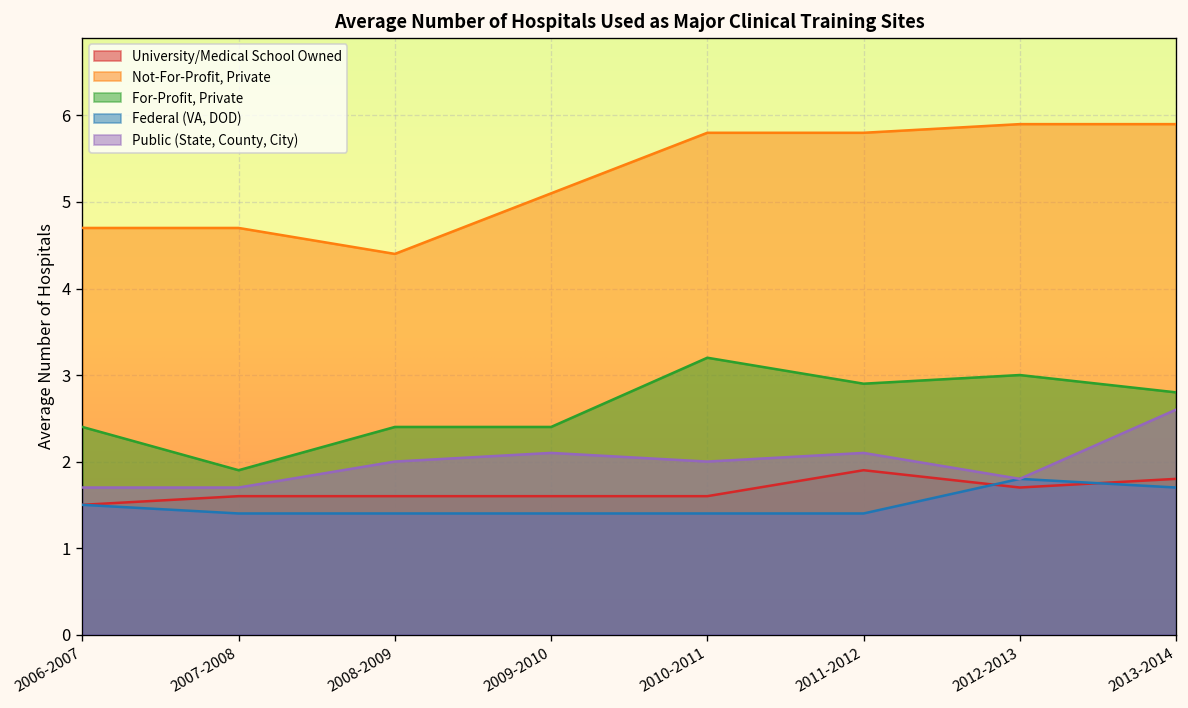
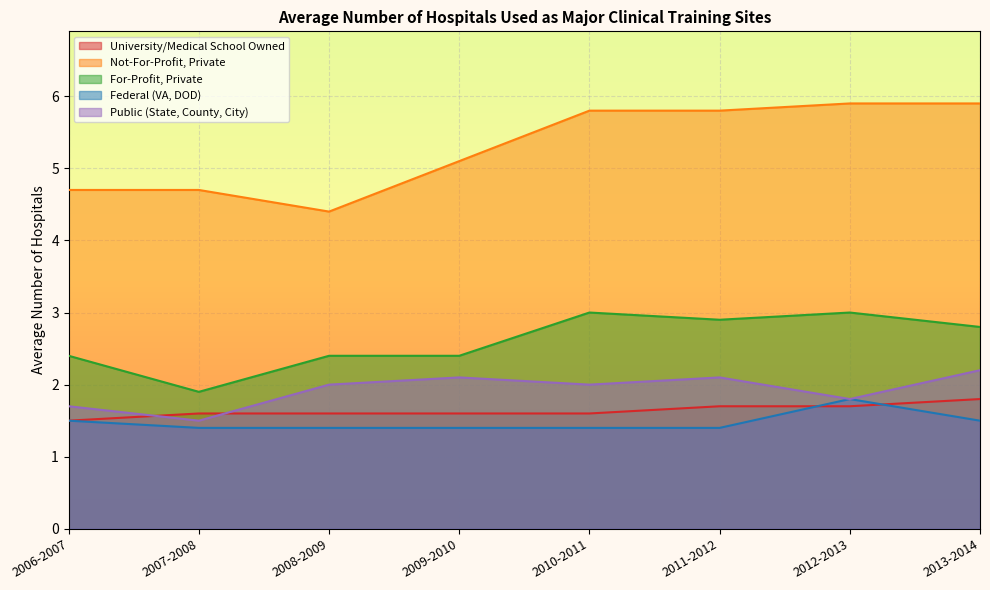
  {
    "University/Medical School Owned": {
      "2007-2008": 1.6,
      "2008-2009": 1.6,
      "2009-2010": 1.6,
      "2010-2011": 1.6,
-     "2011-2012": 1.9,
+     "2011-2012": 1.7,
      "2012-2013": 1.7,
      "2013-2014": 1.8
    },
    "Not-For-Profit, Private": {
      "2006-2007": 4.7,
      "2007-2008": 4.7,
      "2008-2009": 4.4,
      "2009-2010": 5.1,
      "2010-2011": 5.8,
      "2011-2012": 5.8,
      "2012-2013": 5.9,
      "2013-2014": 5.9
    },
    "For-Profit, Private": {
      "2006-2007": 2.4,
      "2007-2008": 1.9,
      "2008-2009": 2.4,
      "2009-2010": 2.4,
-     "2010-2011": 3.2,
+     "2010-2011": 3.0,
      "2011-2012": 2.9,
      "2012-2013": 3.0,
      "2013-2014": 2.8
    },
    "Federal (VA, DOD)": {
      "2007-2008": 1.4,
      "2008-2009": 1.4,
      "2009-2010": 1.4,
      "2010-2011": 1.4,
      "2011-2012": 1.4,
-     "2013-2014": 1.7
+     "2013-2014": 1.5
    },
    "Public (State, County, City)": {
      "2006-2007": 1.7,
-     "2007-2008": 1.7,
+     "2007-2008": 1.5,
      "2008-2009": 2.0,
      "2009-2010": 2.1,
      "2010-2011": 2.0,
      "2011-2012": 2.1,
-     "2013-2014": 2.6
+     "2013-2014": 2.2
    }
  }
